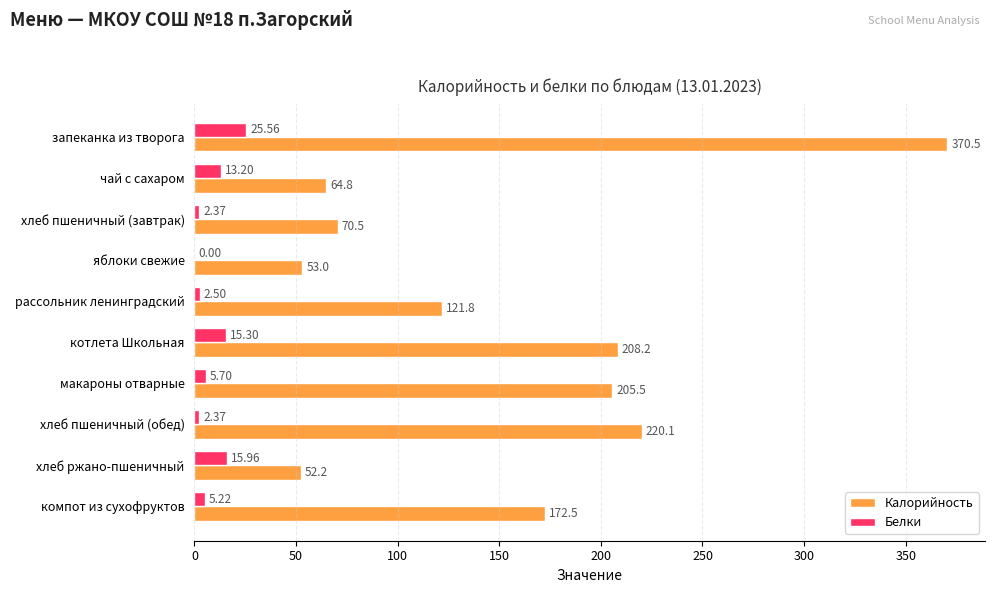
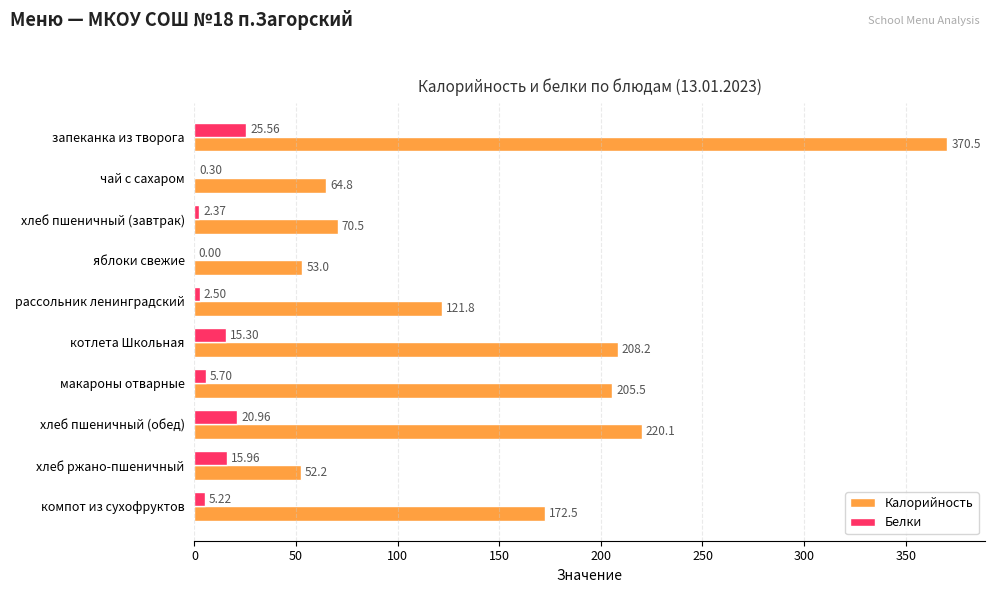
  {
    "Калорийность": {
      "запеканка из творога": 370.5,
      "чай с сахаром": 64.8,
      "хлеб пшеничный (завтрак)": 70.5,
      "яблоки свежие": 53.0,
      "рассольник ленинградский": 121.8,
      "котлета Школьная": 208.2,
      "макароны отварные": 205.5,
      "хлеб пшеничный (обед)": 220.1,
      "хлеб ржано-пшеничный": 52.2,
      "компот из сухофруктов": 172.5
    },
    "Белки": {
      "запеканка из творога": 25.56,
-     "чай с сахаром": 13.20,
+     "чай с сахаром": 0.30,
      "хлеб пшеничный (завтрак)": 2.37,
      "яблоки свежие": 0.00,
      "рассольник ленинградский": 2.50,
      "котлета Школьная": 15.30,
      "макароны отварные": 5.70,
-     "хлеб пшеничный (обед)": 2.37,
+     "хлеб пшеничный (обед)": 20.96,
      "хлеб ржано-пшеничный": 15.96,
      "компот из сухофруктов": 5.22
    }
  }
